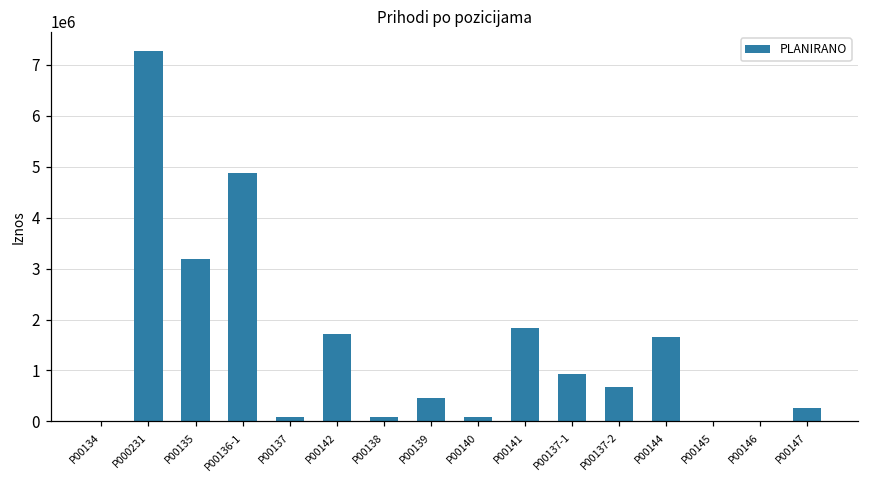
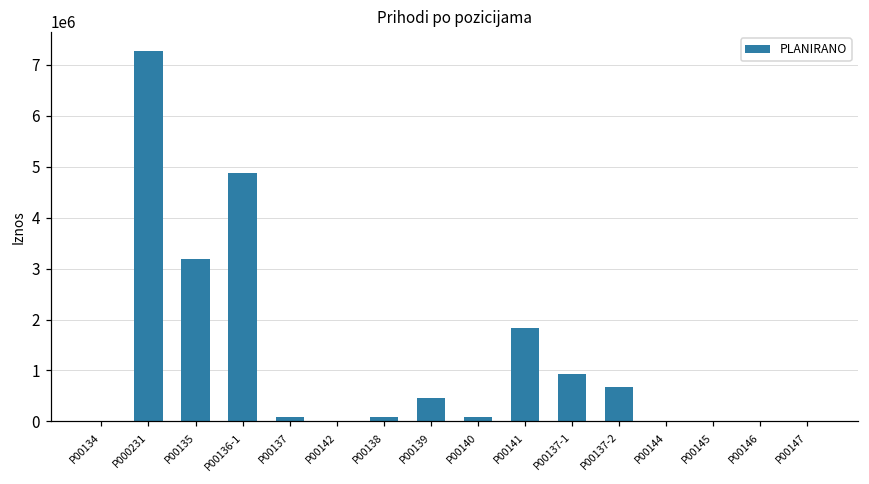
  {
    "P000231": 7300000,
    "P00135": 3200000,
    "P00136-1": 4900000,
    "P00137": 100000,
-   "P00142": 1700000,
+   "P00142": 0,
    "P00138": 100000,
    "P00139": 500000,
    "P00140": 100000,
    "P00141": 1800000,
    "P00137-1": 900000,
    "P00137-2": 700000,
-   "P00144": 1700000,
-   "P00147": 300000
+   "P00144": 0,
+   "P00147": 0
  }
